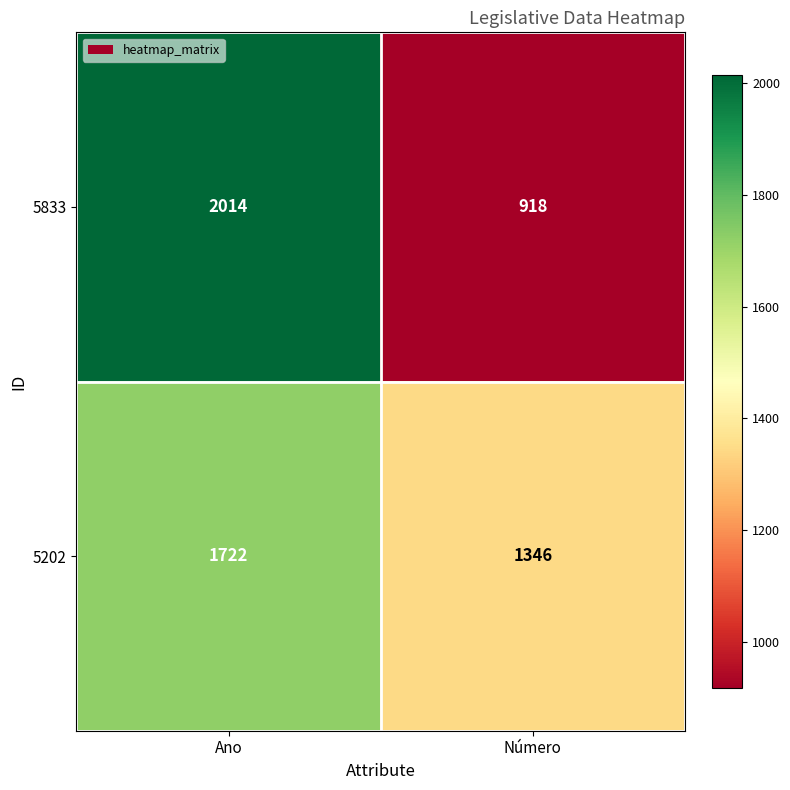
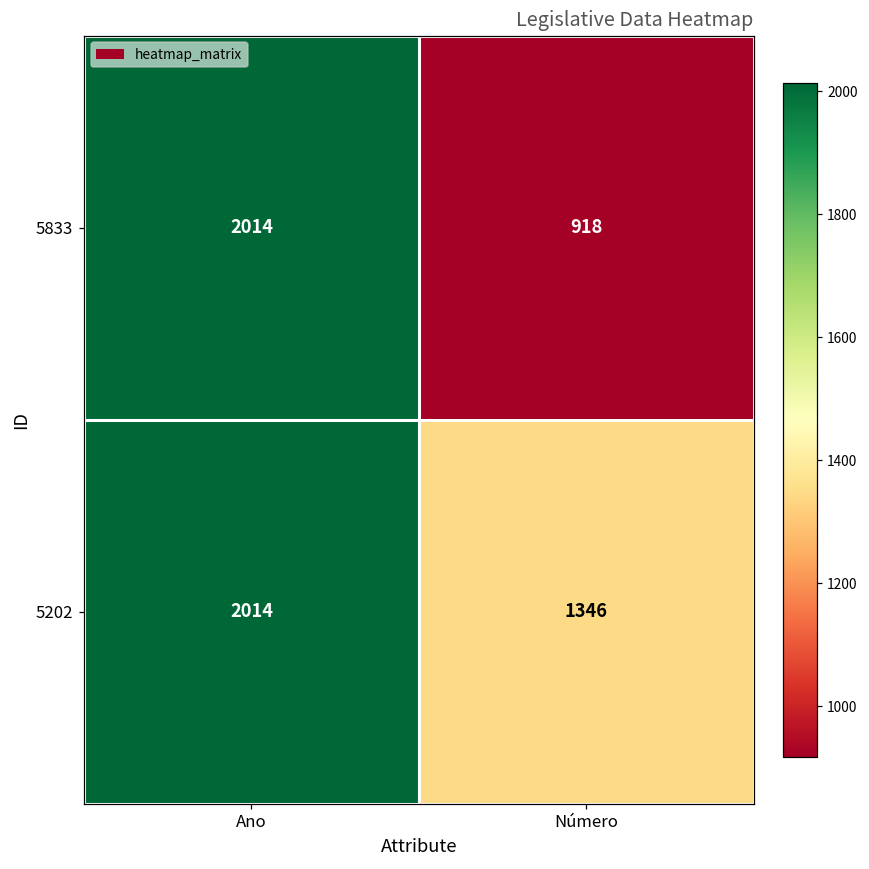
  {
    "5833": {
      "Ano": 2014,
      "Número": 918
    },
    "5202": {
-     "Ano": 1722,
+     "Ano": 2014,
      "Número": 1346
    }
  }
